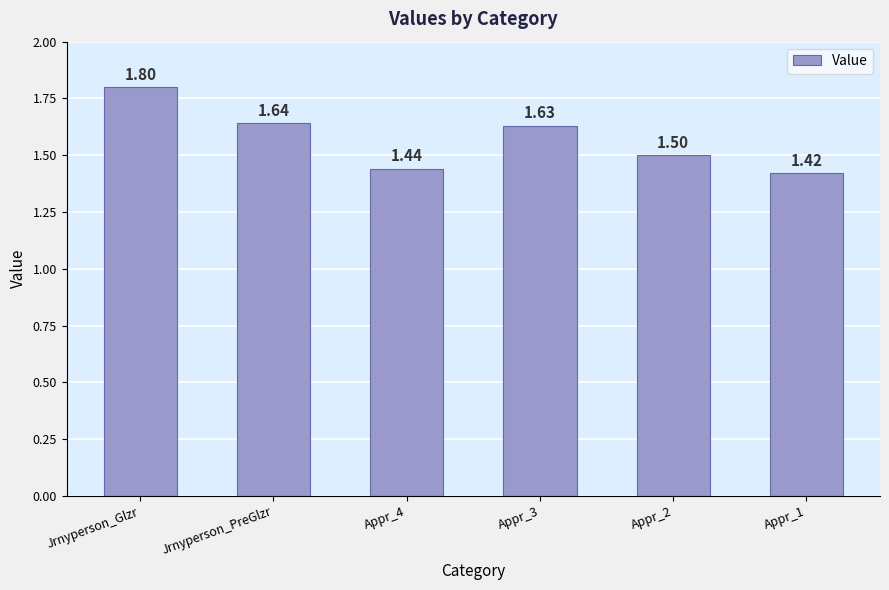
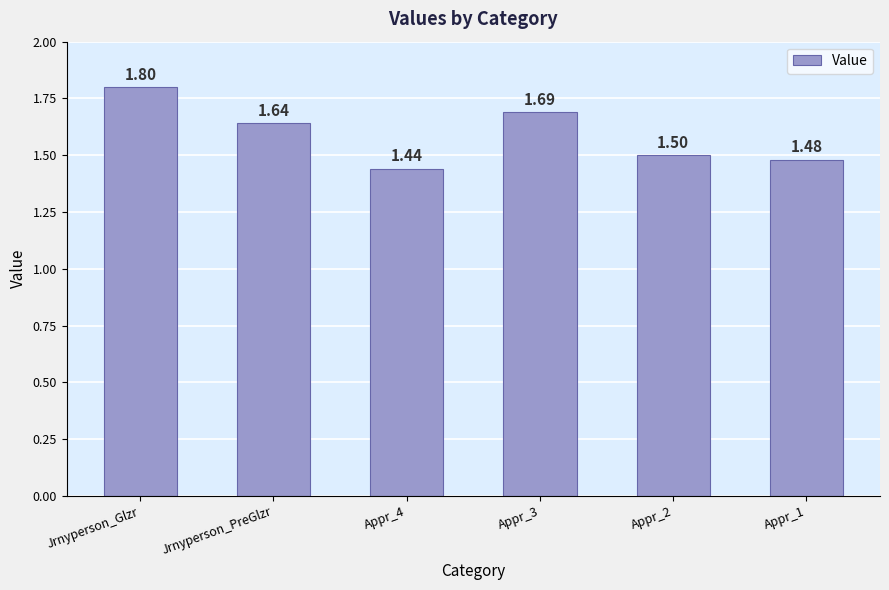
  {
    "Jrnyperson_Glzr": 1.80,
    "Jrnyperson_PreGlzr": 1.64,
    "Appr_4": 1.44,
-   "Appr_3": 1.63,
+   "Appr_3": 1.69,
    "Appr_2": 1.50,
-   "Appr_1": 1.42
+   "Appr_1": 1.48
  }
